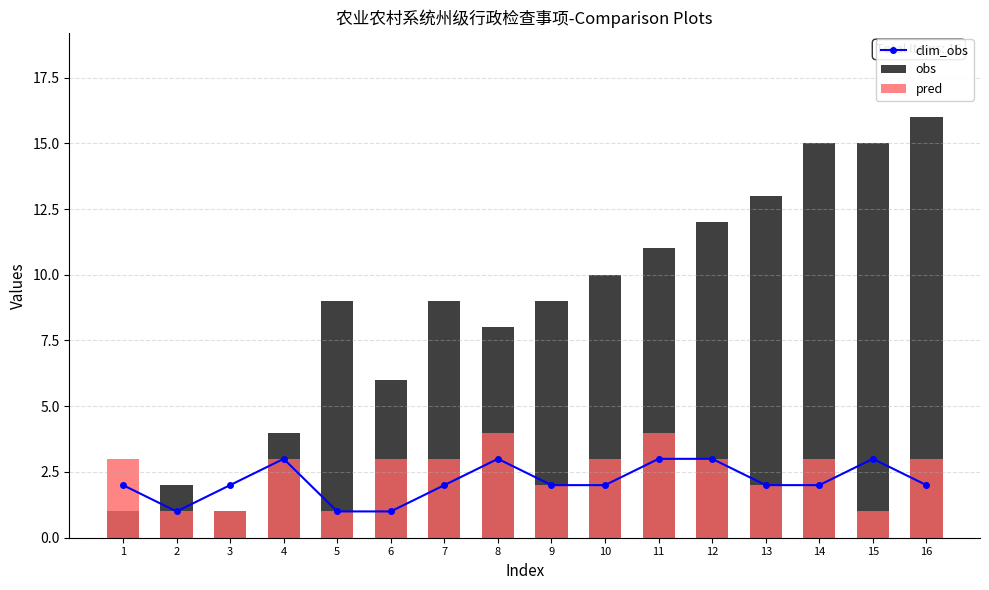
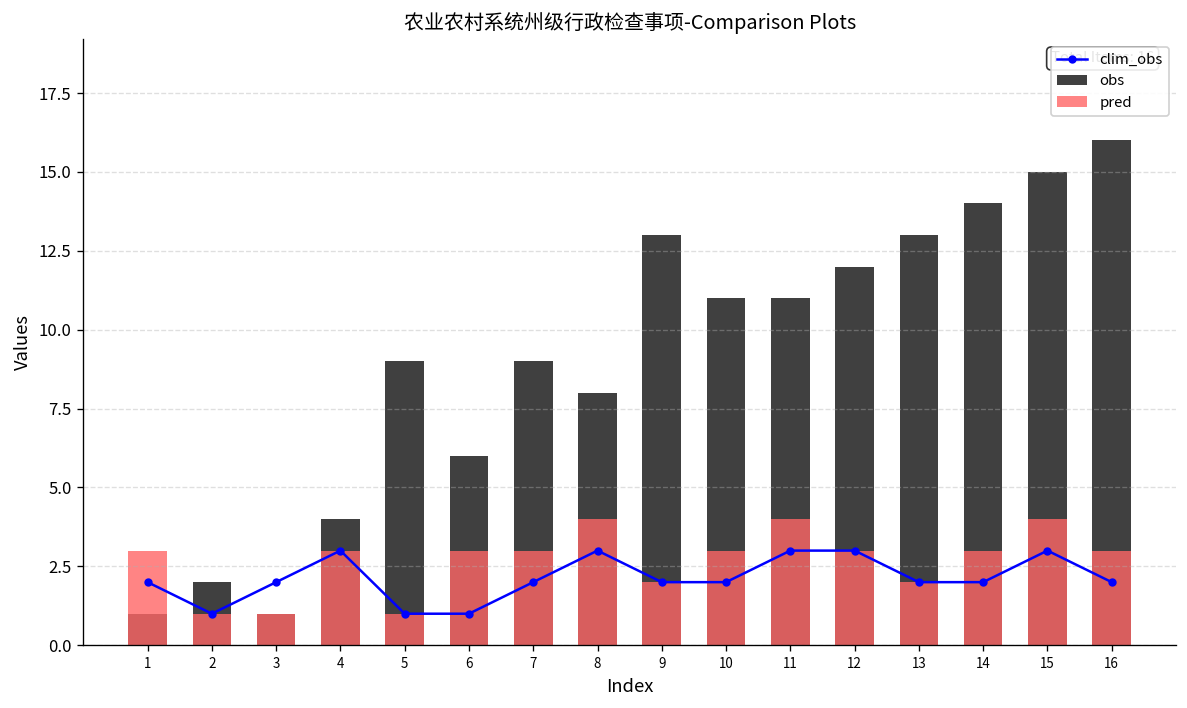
  {
    "clim_obs": {
      "1": 2,
      "2": 1,
      "3": 2,
      "4": 3,
      "5": 1,
      "6": 1,
      "7": 2,
      "8": 3,
      "9": 2,
      "10": 2,
      "11": 3,
      "12": 3,
      "13": 2,
      "14": 2,
      "15": 3,
      "16": 2
    },
    "obs": {
      "2": 2,
      "3": 1,
      "4": 4,
      "5": 9,
      "6": 6,
      "7": 9,
      "8": 8,
-     "9": 9,
-     "10": 10,
+     "9": 13,
+     "10": 11,
      "11": 11,
      "12": 12,
      "13": 13,
-     "14": 15,
+     "14": 14,
      "15": 15,
      "16": 16
    },
    "pred": {
      "1": 3,
      "3": 1,
-     "15": 1
+     "15": 4
    }
  }
